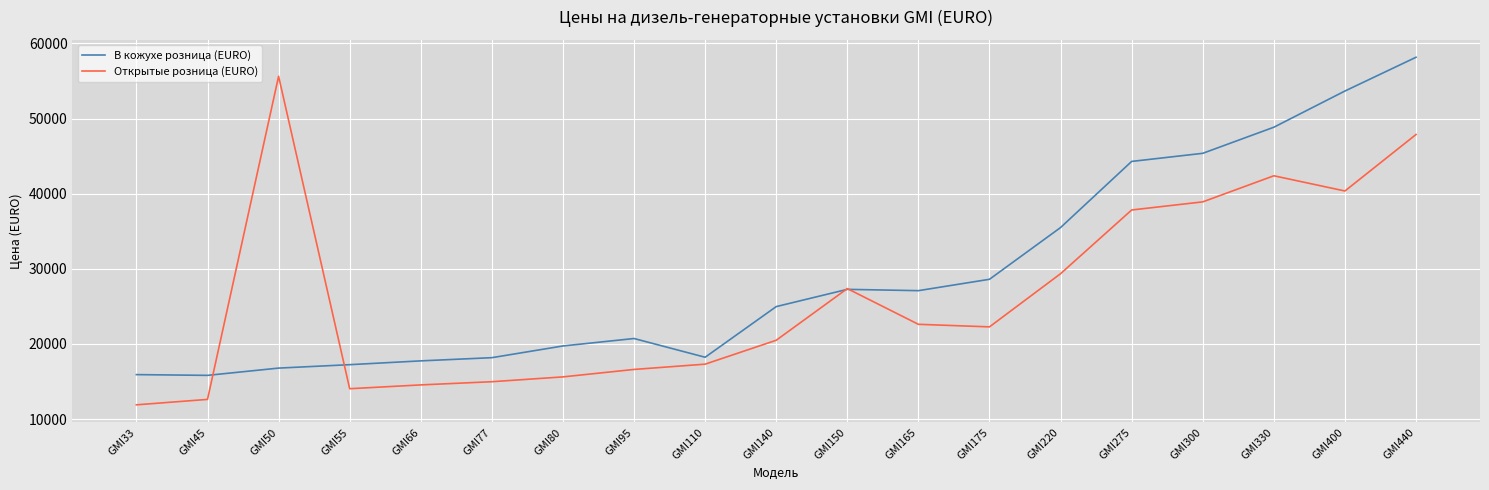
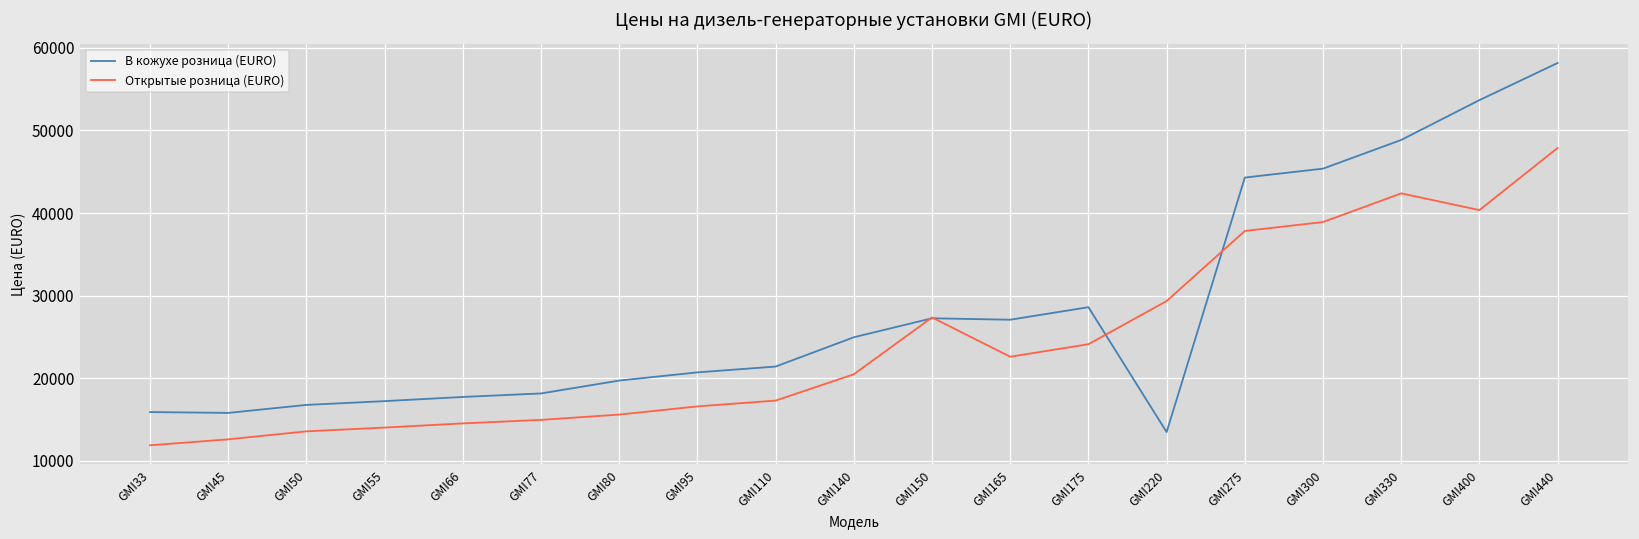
  {
    "В кожухе розница (EURO)": {
      "GMI33": 16000,
      "GMI45": 16000,
      "GMI50": 17000,
      "GMI55": 17000,
      "GMI66": 18000,
      "GMI77": 18000,
      "GMI80": 20000,
      "GMI95": 21000,
-     "GMI110": 18000,
+     "GMI110": 21000,
      "GMI140": 25000,
      "GMI165": 27000,
      "GMI175": 29000,
-     "GMI220": 35000,
+     "GMI220": 13000,
      "GMI275": 44000,
      "GMI300": 45000,
      "GMI330": 49000,
      "GMI400": 54000,
      "GMI440": 58000
    },
    "Открытые розница (EURO)": {
      "GMI33": 12000,
      "GMI45": 13000,
-     "GMI50": 56000,
+     "GMI50": 14000,
      "GMI55": 14000,
      "GMI66": 15000,
      "GMI77": 15000,
      "GMI80": 16000,
      "GMI95": 17000,
      "GMI110": 17000,
      "GMI140": 20000,
      "GMI165": 23000,
-     "GMI175": 22000,
+     "GMI175": 24000,
      "GMI220": 29000,
      "GMI275": 38000,
      "GMI300": 39000,
      "GMI330": 42000,
      "GMI400": 40000,
      "GMI440": 48000
    }
  }
